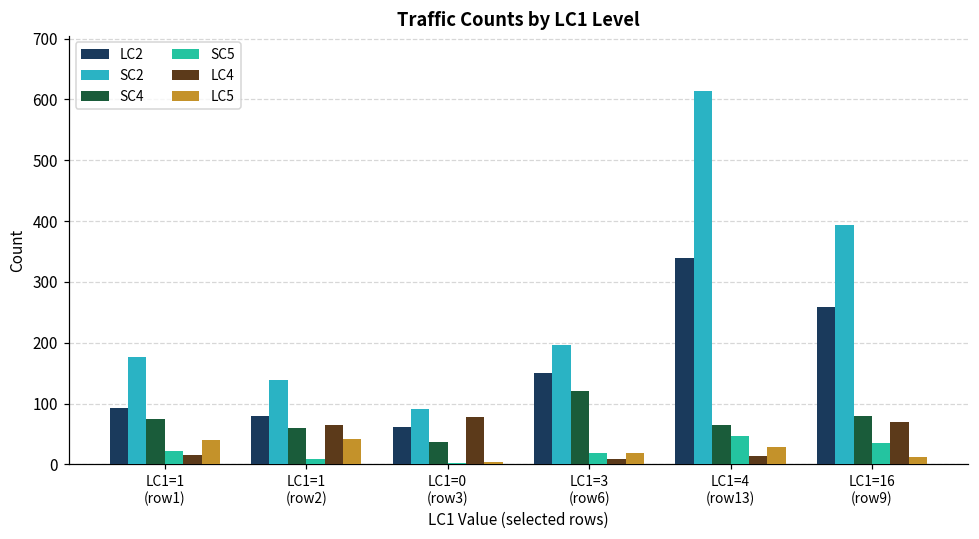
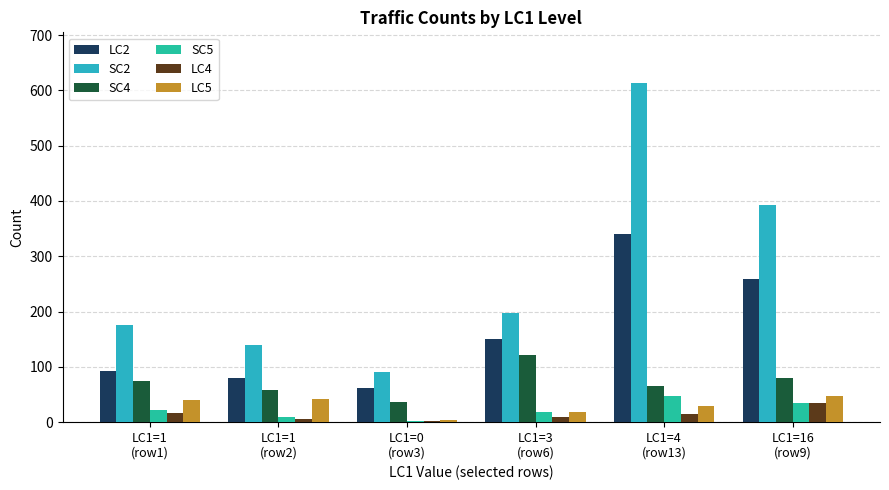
  {
    "LC4": {
      "LC1=1 (row1)": 20,
-     "LC1=1 (row2)": 70,
-     "LC1=0 (row3)": 80,
+     "LC1=1 (row2)": 10,
+     "LC1=0 (row3)": 0,
      "LC1=3 (row6)": 10,
      "LC1=4 (row13)": 10,
-     "LC1=16 (row9)": 70
+     "LC1=16 (row9)": 30
    },
    "LC5": {
      "LC1=1 (row1)": 40,
      "LC1=1 (row2)": 40,
      "LC1=3 (row6)": 20,
      "LC1=4 (row13)": 30,
-     "LC1=16 (row9)": 10
+     "LC1=16 (row9)": 50
    }
  }
